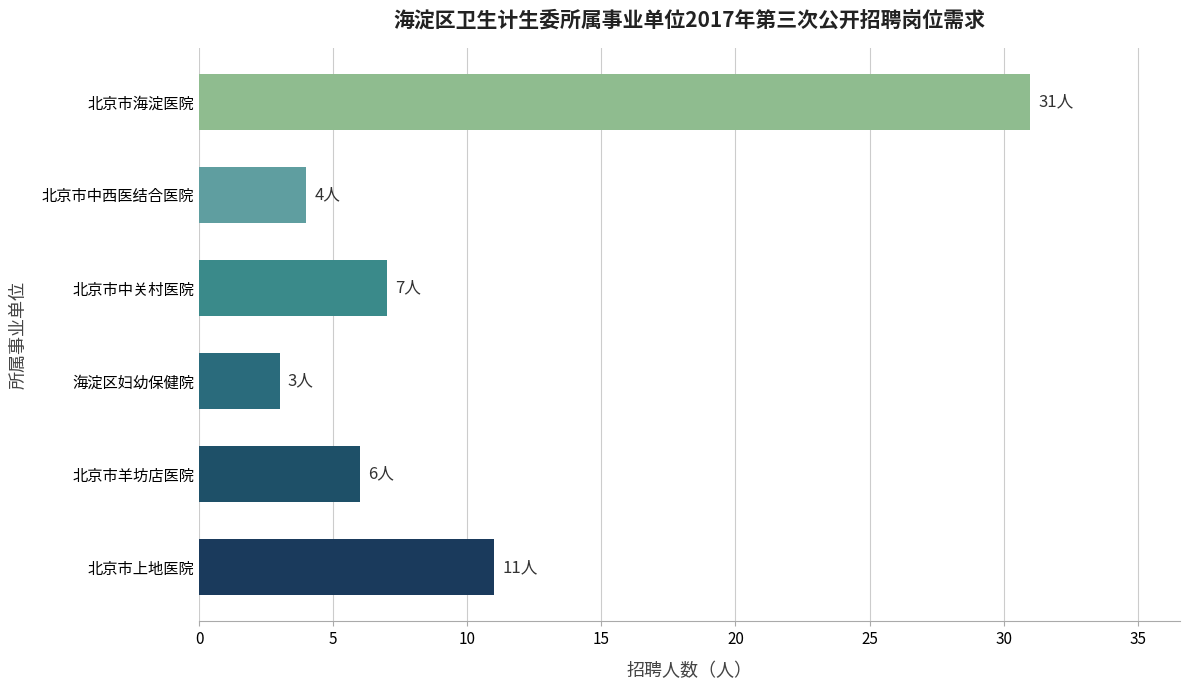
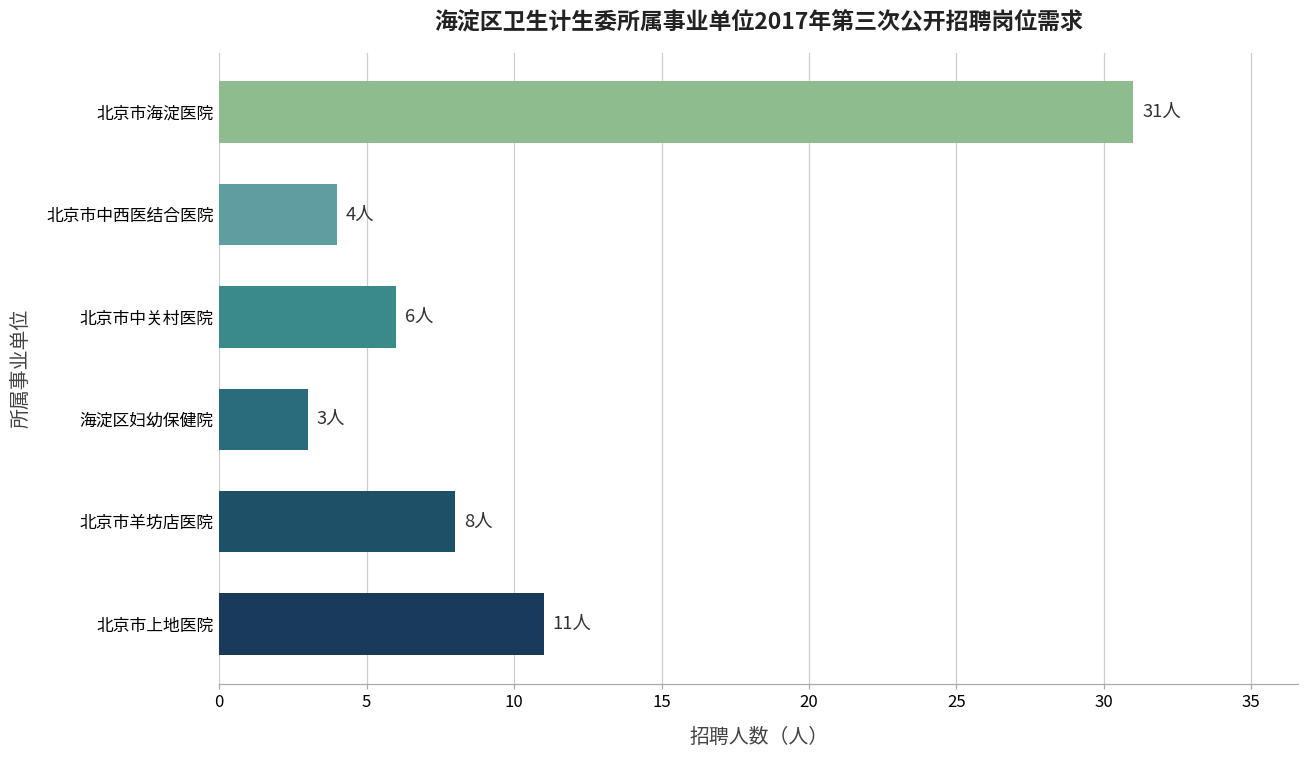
  {
    "北京市海淀医院": "31人",
    "北京市中西医结合医院": "4人",
-   "北京市中关村医院": "7人",
+   "北京市中关村医院": "6人",
    "海淀区妇幼保健院": "3人",
-   "北京市羊坊店医院": "6人",
+   "北京市羊坊店医院": "8人",
    "北京市上地医院": "11人"
  }
